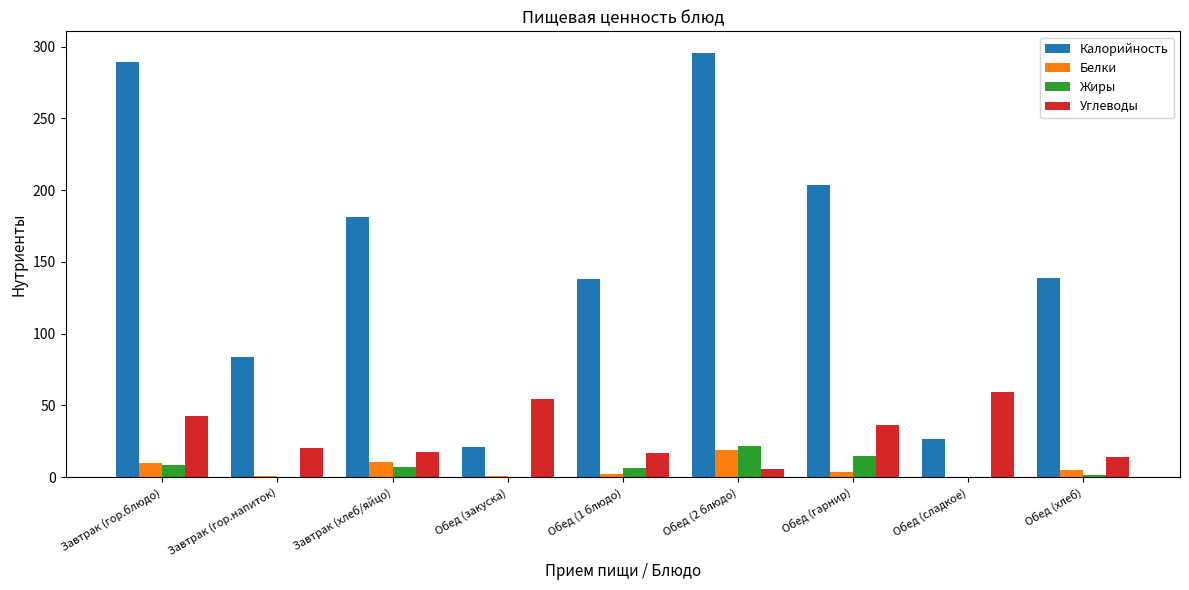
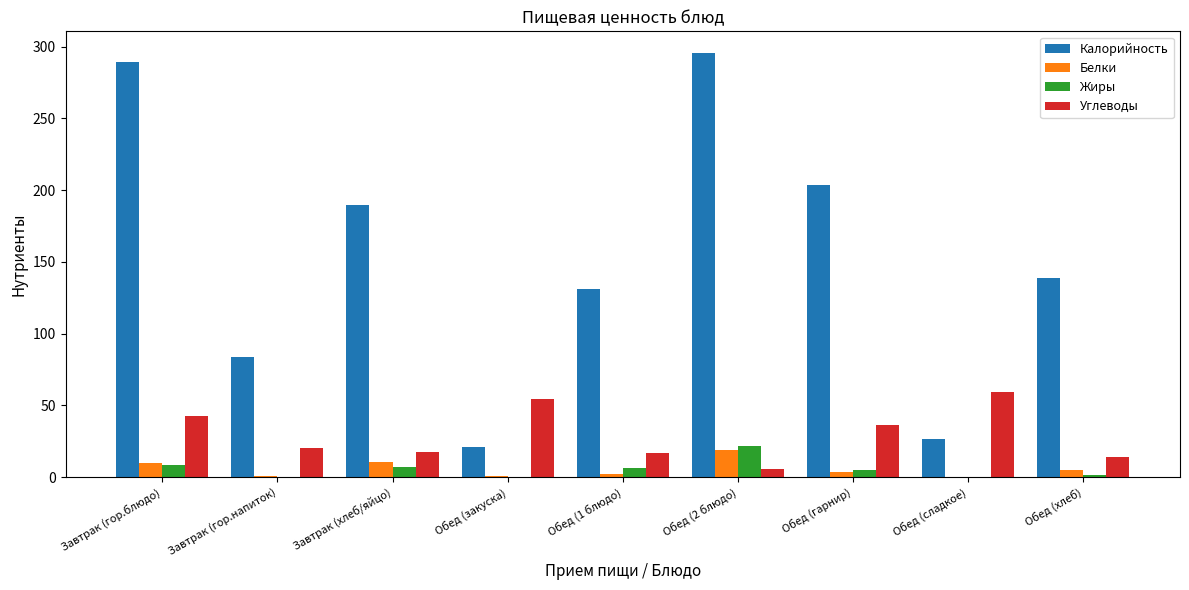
  {
    "Калорийность": {
      "Завтрак (гор.блюдо)": 289,
      "Завтрак (гор.напиток)": 84,
-     "Завтрак (хлеб/яйцо)": 181,
+     "Завтрак (хлеб/яйцо)": 190,
      "Обед (закуска)": 21,
-     "Обед (1 блюдо)": 138,
+     "Обед (1 блюдо)": 131,
      "Обед (2 блюдо)": 296,
      "Обед (гарнир)": 203,
      "Обед (сладкое)": 27,
      "Обед (хлеб)": 139
    },
    "Белки": {
      "Завтрак (гор.блюдо)": 10,
      "Завтрак (хлеб/яйцо)": 11,
      "Обед (1 блюдо)": 2,
      "Обед (2 блюдо)": 19,
      "Обед (гарнир)": 4,
      "Обед (хлеб)": 5
    },
    "Жиры": {
      "Завтрак (гор.блюдо)": 9,
      "Завтрак (гор.напиток)": 0,
      "Завтрак (хлеб/яйцо)": 7,
      "Обед (1 блюдо)": 6,
      "Обед (2 блюдо)": 22,
-     "Обед (гарнир)": 15,
+     "Обед (гарнир)": 5,
      "Обед (сладкое)": 0,
      "Обед (хлеб)": 2
    },
    "Углеводы": {
      "Завтрак (гор.блюдо)": 42,
      "Завтрак (гор.напиток)": 20,
      "Завтрак (хлеб/яйцо)": 18,
      "Обед (закуска)": 55,
      "Обед (1 блюдо)": 17,
      "Обед (2 блюдо)": 6,
      "Обед (гарнир)": 37,
      "Обед (сладкое)": 60,
      "Обед (хлеб)": 14
    }
  }
